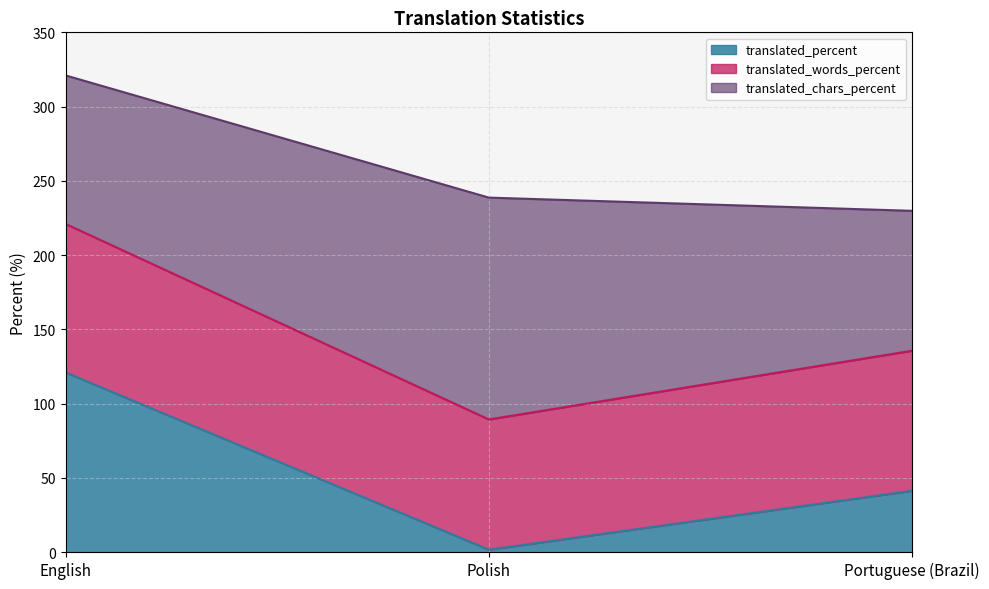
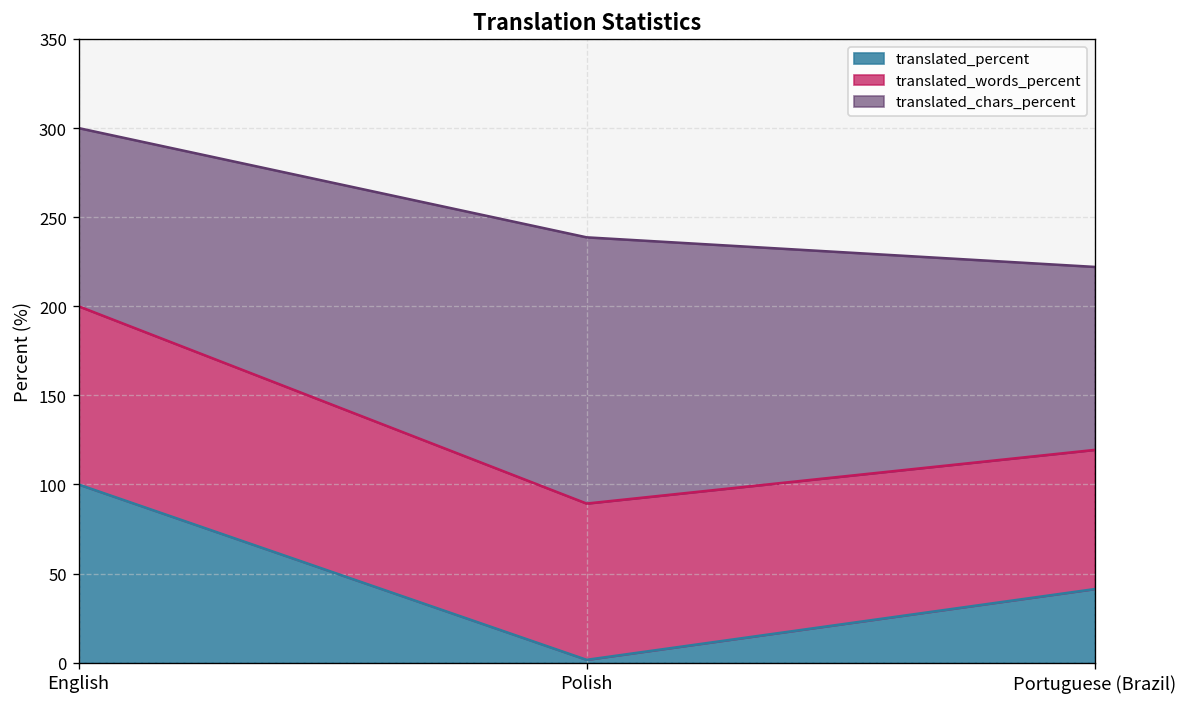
  {
    "translated_percent": {
-     "English": 121,
+     "English": 100,
      "Polish": 2,
      "Portuguese (Brazil)": 41
    },
    "translated_words_percent": {
      "English": 100,
      "Polish": 88,
-     "Portuguese (Brazil)": 94
+     "Portuguese (Brazil)": 78
    },
    "translated_chars_percent": {
      "English": 100,
      "Polish": 149,
-     "Portuguese (Brazil)": 94
+     "Portuguese (Brazil)": 103
    }
  }
